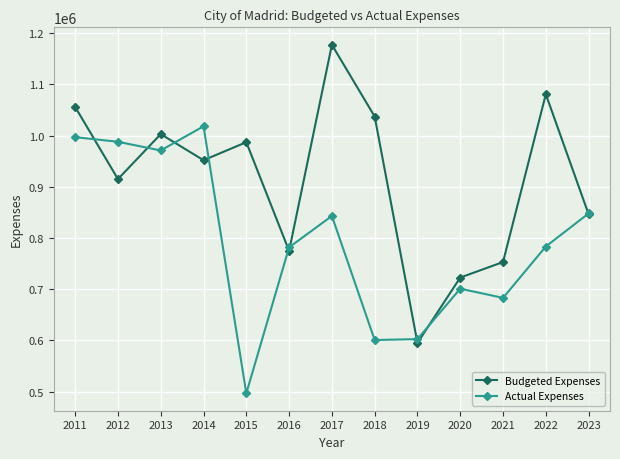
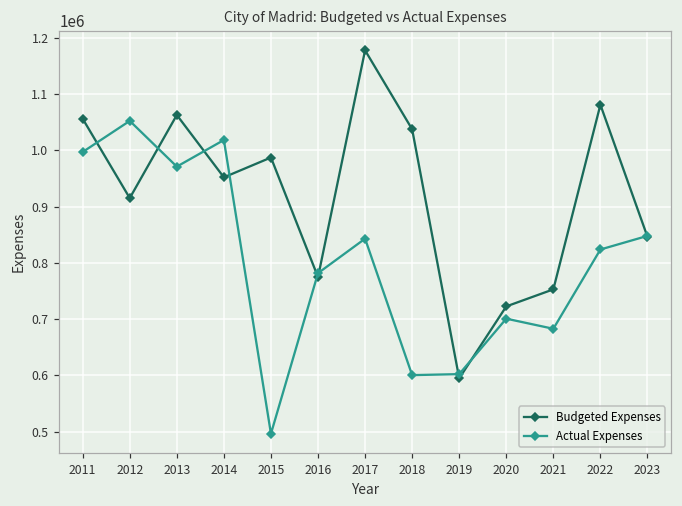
  {
    "Budgeted Expenses": {
      "2011": 1060000,
      "2012": 910000,
-     "2013": 1000000,
+     "2013": 1060000,
      "2014": 950000,
      "2015": 990000,
      "2016": 770000,
      "2017": 1180000,
      "2018": 1040000,
      "2019": 590000,
      "2020": 720000,
      "2021": 750000,
      "2022": 1080000
    },
    "Actual Expenses": {
      "2011": 1000000,
-     "2012": 990000,
+     "2012": 1050000,
      "2013": 970000,
      "2014": 1020000,
      "2015": 500000,
      "2016": 780000,
      "2017": 840000,
      "2018": 600000,
      "2019": 600000,
      "2020": 700000,
      "2021": 680000,
-     "2022": 780000
+     "2022": 820000
    }
  }
